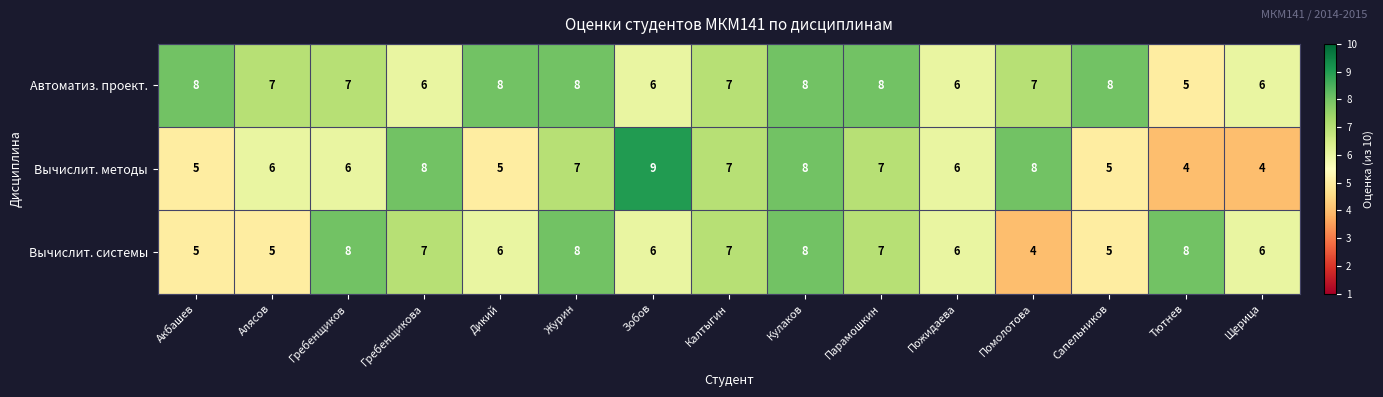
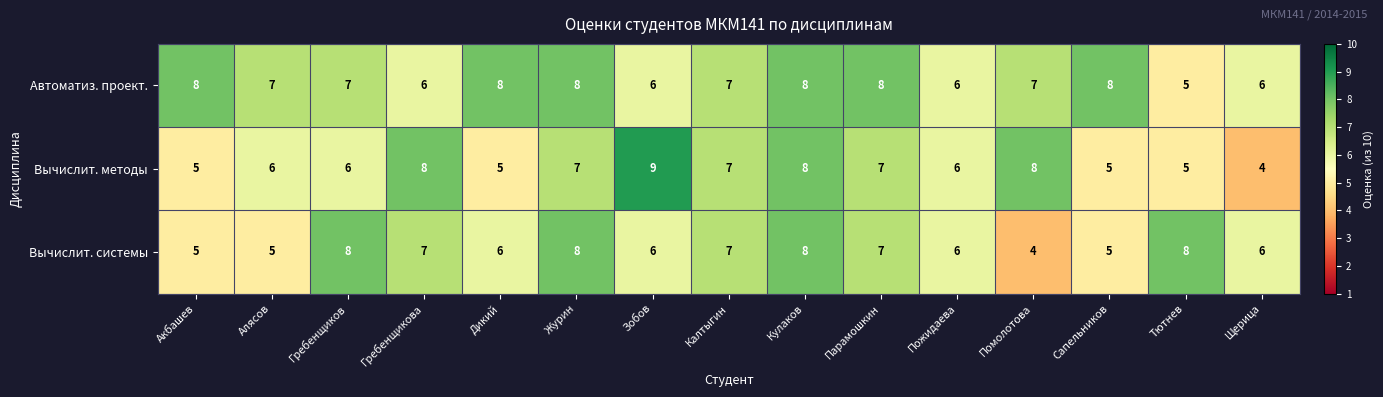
  {
    "Автоматиз. проект.": {
      "Акбашев": 8,
      "Алясов": 7,
      "Гребенщиков": 7,
      "Гребенщикова": 6,
      "Дикий": 8,
      "Журин": 8,
      "Зобов": 6,
      "Калтыгин": 7,
      "Кулаков": 8,
      "Парамошкин": 8,
      "Пожидаева": 6,
      "Помолотова": 7,
      "Сапельников": 8,
      "Тютнев": 5,
      "Щерица": 6
    },
    "Вычислит. методы": {
      "Акбашев": 5,
      "Алясов": 6,
      "Гребенщиков": 6,
      "Гребенщикова": 8,
      "Дикий": 5,
      "Журин": 7,
      "Зобов": 9,
      "Калтыгин": 7,
      "Кулаков": 8,
      "Парамошкин": 7,
      "Пожидаева": 6,
      "Помолотова": 8,
      "Сапельников": 5,
-     "Тютнев": 4,
+     "Тютнев": 5,
      "Щерица": 4
    },
    "Вычислит. системы": {
      "Акбашев": 5,
      "Алясов": 5,
      "Гребенщиков": 8,
      "Гребенщикова": 7,
      "Дикий": 6,
      "Журин": 8,
      "Зобов": 6,
      "Калтыгин": 7,
      "Кулаков": 8,
      "Парамошкин": 7,
      "Пожидаева": 6,
      "Помолотова": 4,
      "Сапельников": 5,
      "Тютнев": 8,
      "Щерица": 6
    }
  }
